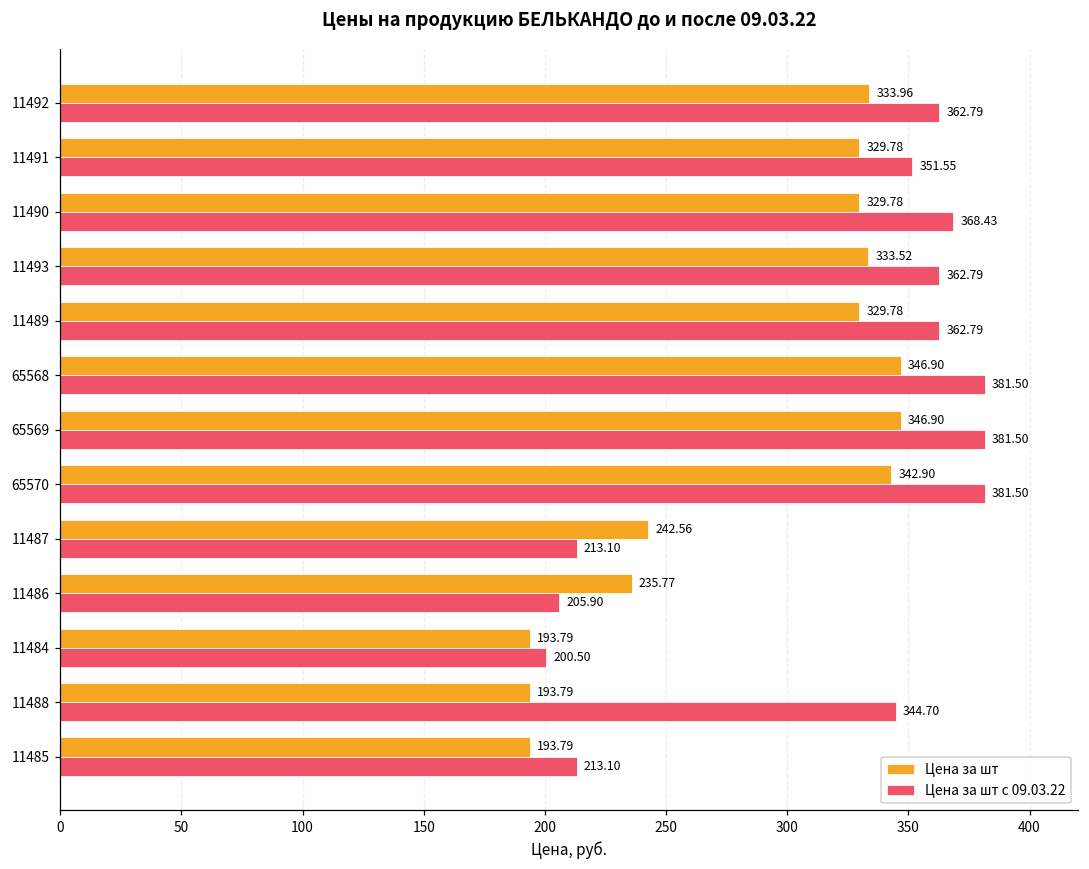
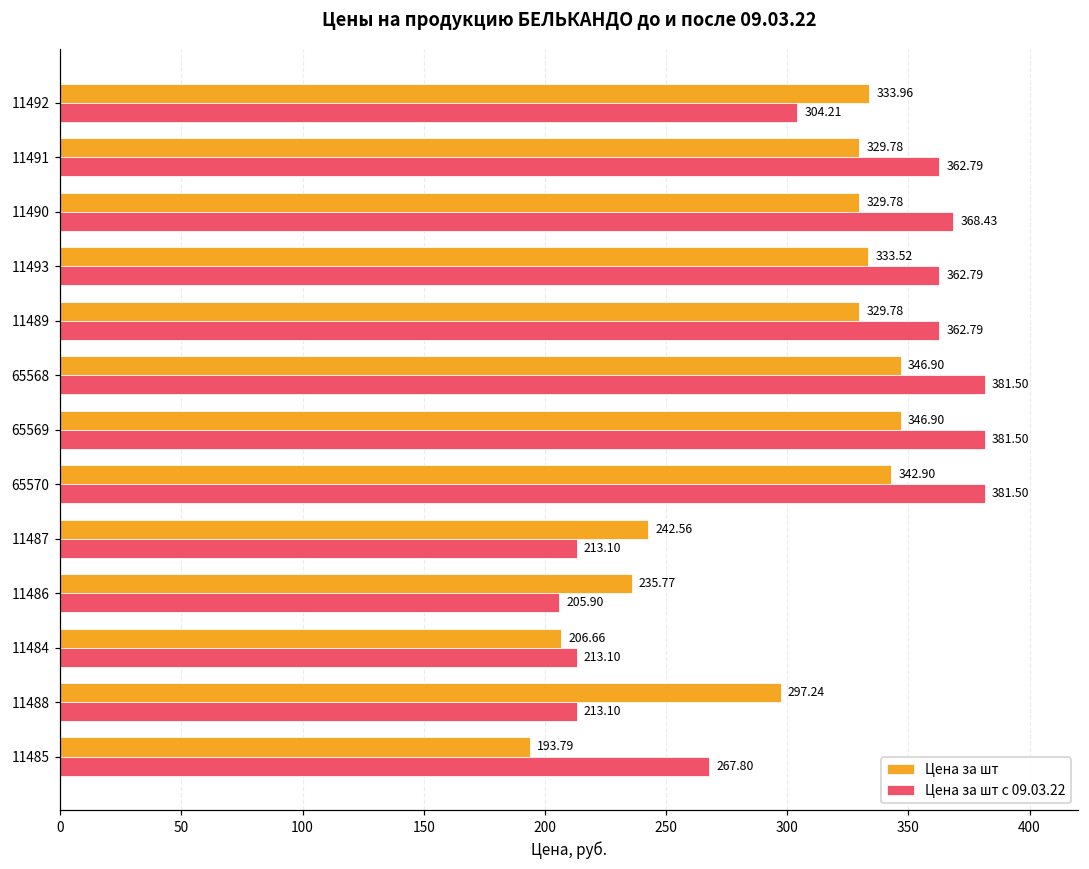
  {
    "Цена за шт": {
      "11492": 333.96,
      "11491": 329.78,
      "11490": 329.78,
      "11493": 333.52,
      "11489": 329.78,
      "65568": 346.90,
      "65569": 346.90,
      "65570": 342.90,
      "11487": 242.56,
      "11486": 235.77,
-     "11484": 193.79,
-     "11488": 193.79,
+     "11484": 206.66,
+     "11488": 297.24,
      "11485": 193.79
    },
    "Цена за шт с 09.03.22": {
-     "11492": 362.79,
-     "11491": 351.55,
+     "11492": 304.21,
+     "11491": 362.79,
      "11490": 368.43,
      "11493": 362.79,
      "11489": 362.79,
      "65568": 381.50,
      "65569": 381.50,
      "65570": 381.50,
      "11487": 213.10,
      "11486": 205.90,
-     "11484": 200.50,
-     "11488": 344.70,
-     "11485": 213.10
+     "11484": 213.10,
+     "11488": 213.10,
+     "11485": 267.80
    }
  }
